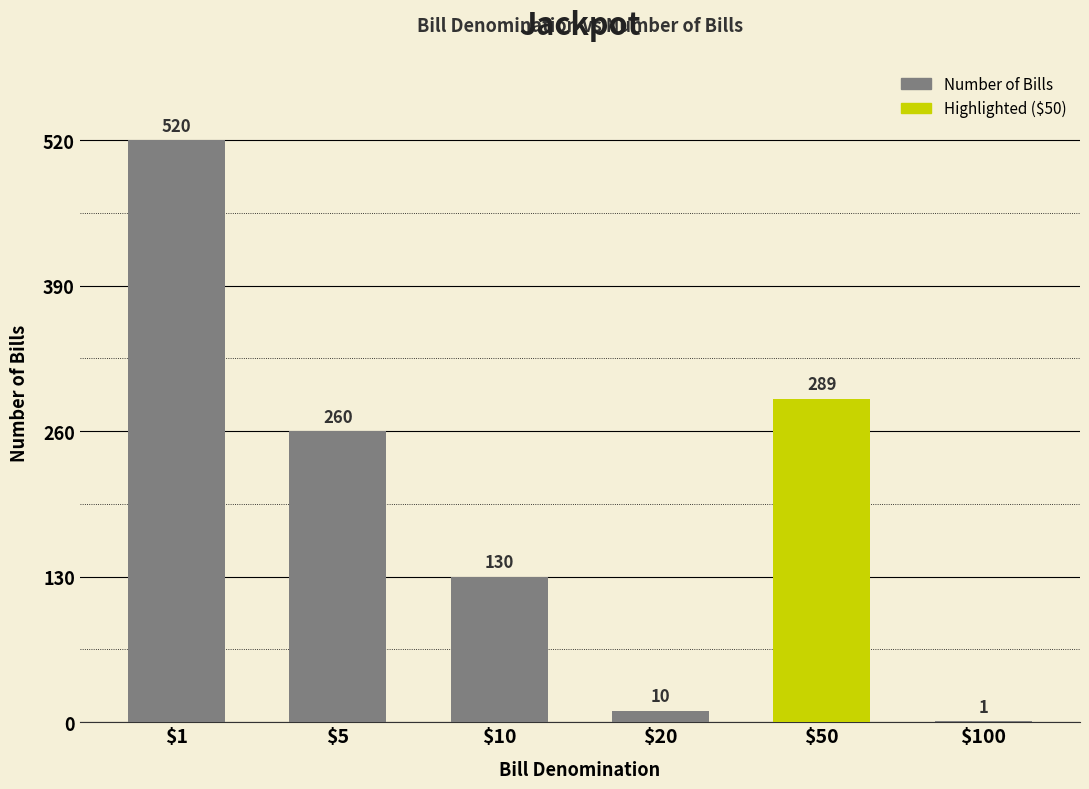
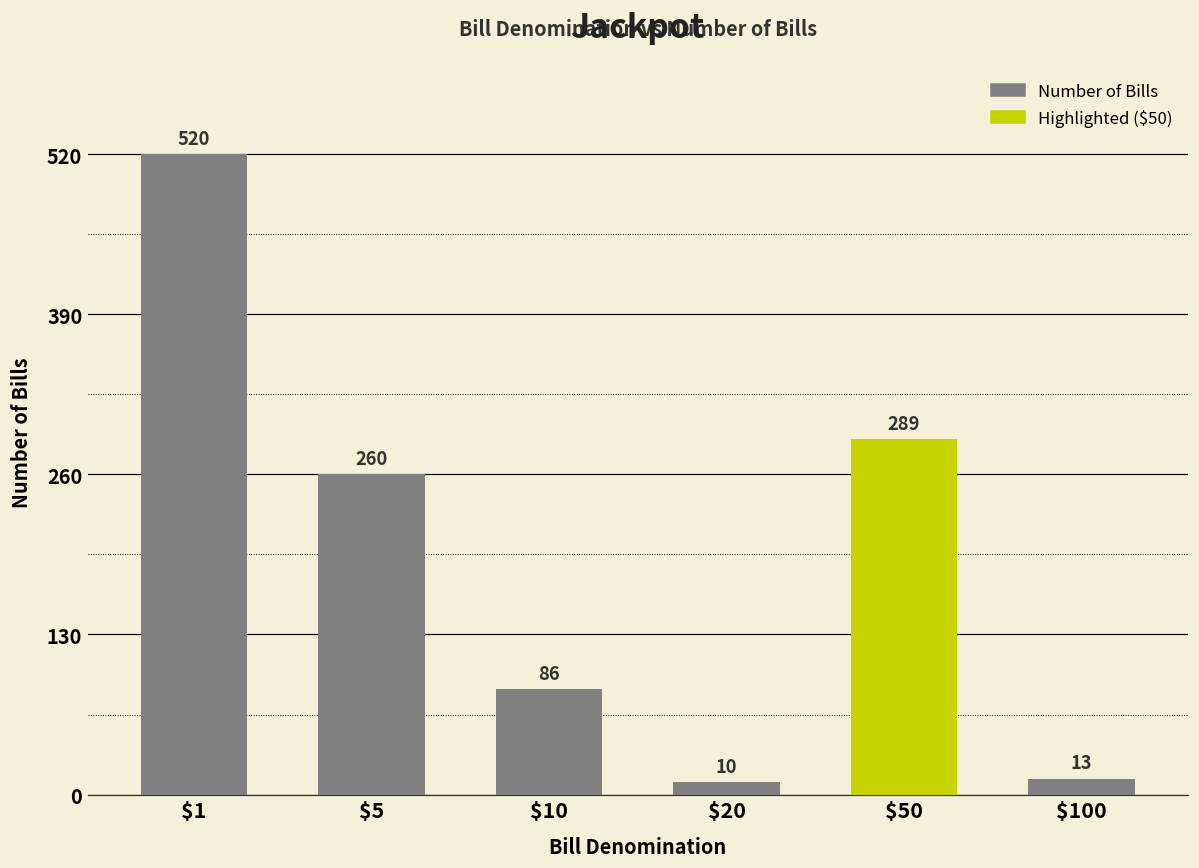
  {
    "$1": 520,
    "$5": 260,
-   "$10": 130,
+   "$10": 86,
    "$20": 10,
    "$50": 289,
-   "$100": 1
+   "$100": 13
  }
